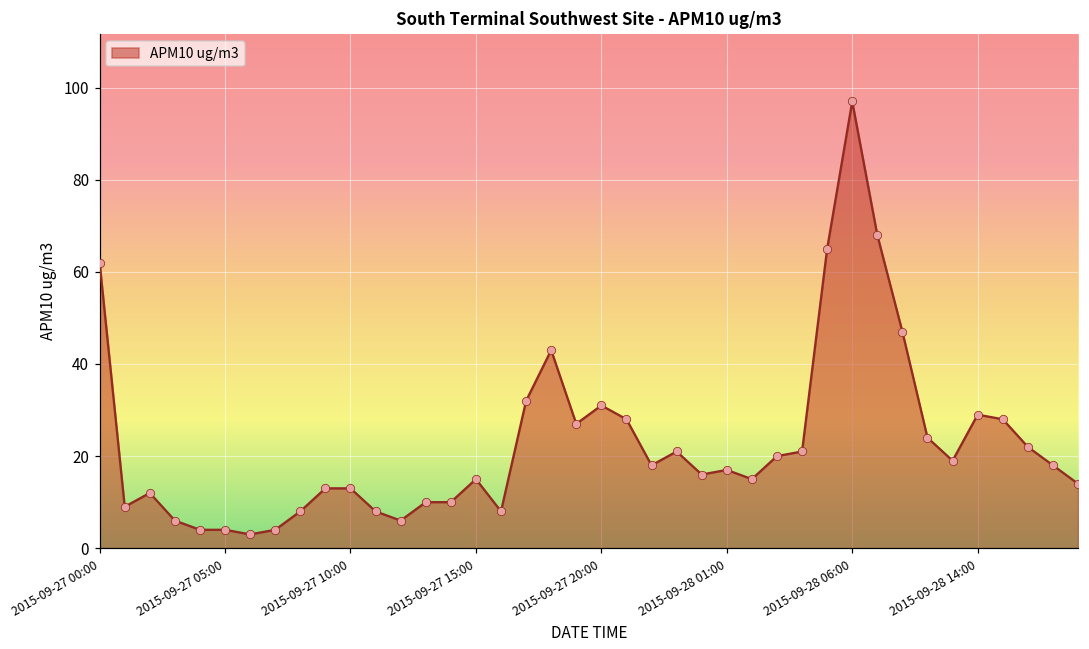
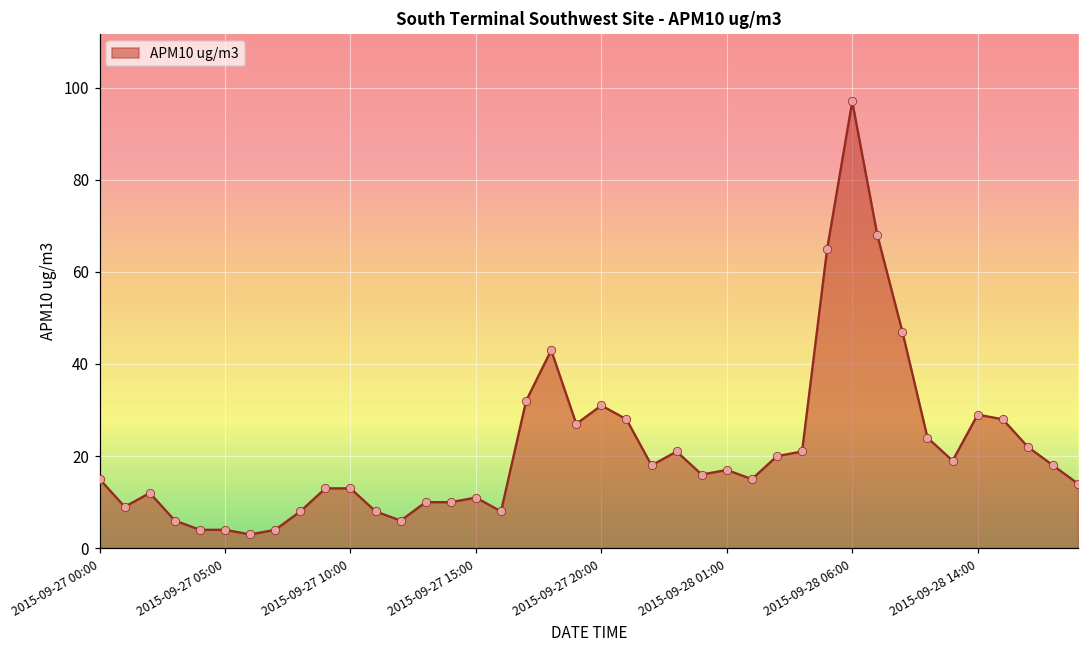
  {
-   "2015-09-27 00:00": 62,
+   "2015-09-27 00:00": 15,
    "2015-09-27 05:00": 4,
    "2015-09-27 10:00": 13,
-   "2015-09-27 15:00": 15,
+   "2015-09-27 15:00": 11,
    "2015-09-27 20:00": 31,
    "2015-09-28 01:00": 17,
    "2015-09-28 06:00": 97,
    "2015-09-28 14:00": 29
  }
